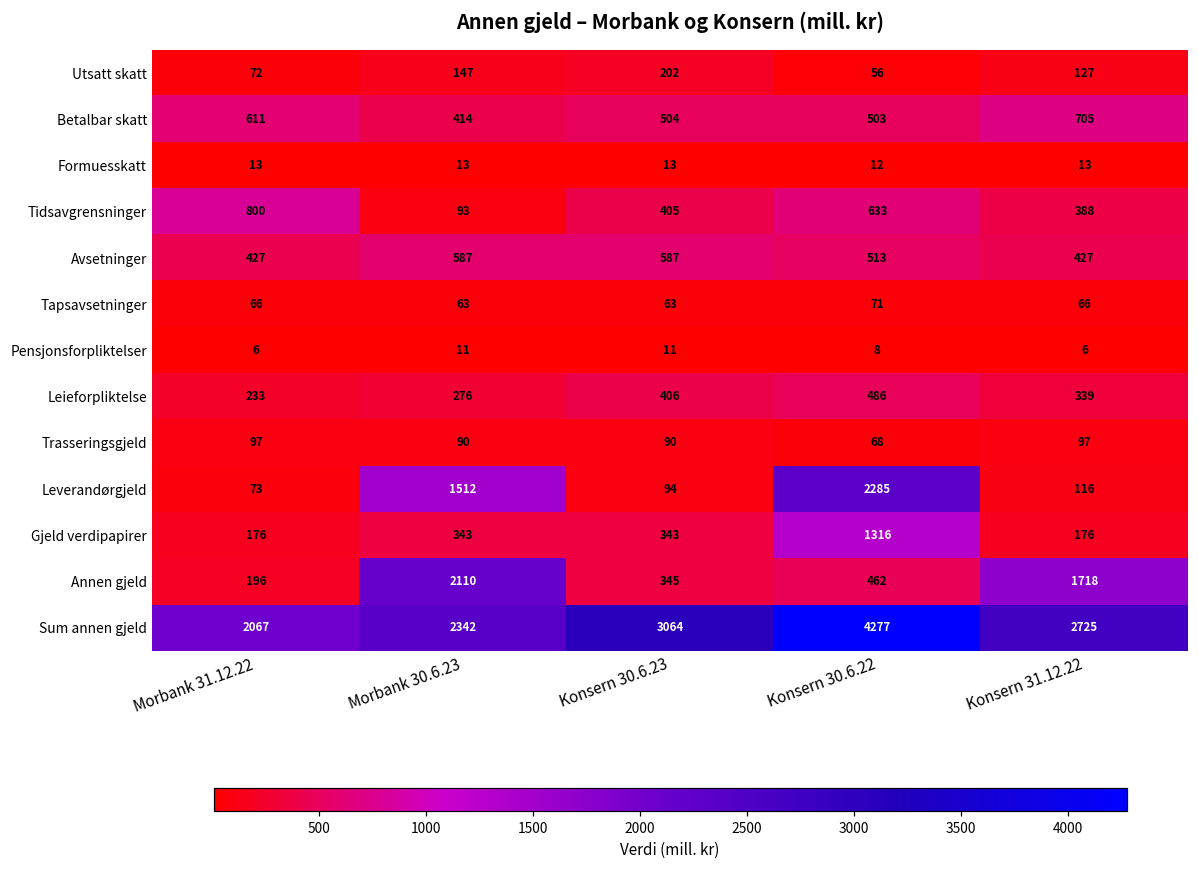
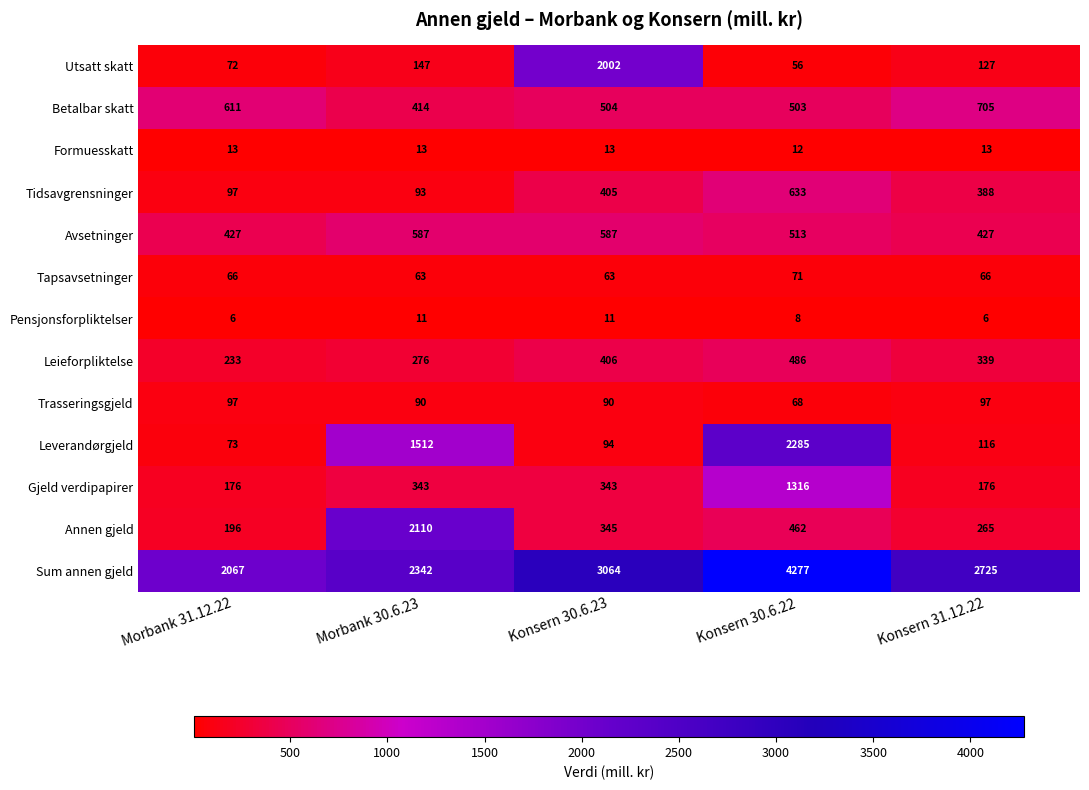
  {
    "Utsatt skatt": {
      "Morbank 31.12.22": 72,
      "Morbank 30.6.23": 147,
-     "Konsern 30.6.23": 202,
+     "Konsern 30.6.23": 2002,
      "Konsern 30.6.22": 56,
      "Konsern 31.12.22": 127
    },
    "Betalbar skatt": {
      "Morbank 31.12.22": 611,
      "Morbank 30.6.23": 414,
      "Konsern 30.6.23": 504,
      "Konsern 30.6.22": 503,
      "Konsern 31.12.22": 705
    },
    "Formuesskatt": {
      "Morbank 31.12.22": 13,
      "Morbank 30.6.23": 13,
      "Konsern 30.6.23": 13,
      "Konsern 30.6.22": 12,
      "Konsern 31.12.22": 13
    },
    "Tidsavgrensninger": {
-     "Morbank 31.12.22": 800,
+     "Morbank 31.12.22": 97,
      "Morbank 30.6.23": 93,
      "Konsern 30.6.23": 405,
      "Konsern 30.6.22": 633,
      "Konsern 31.12.22": 388
    },
    "Avsetninger": {
      "Morbank 31.12.22": 427,
      "Morbank 30.6.23": 587,
      "Konsern 30.6.23": 587,
      "Konsern 30.6.22": 513,
      "Konsern 31.12.22": 427
    },
    "Tapsavsetninger": {
      "Morbank 31.12.22": 66,
      "Morbank 30.6.23": 63,
      "Konsern 30.6.23": 63,
      "Konsern 30.6.22": 71,
      "Konsern 31.12.22": 66
    },
    "Pensjonsforpliktelser": {
      "Morbank 31.12.22": 6,
      "Morbank 30.6.23": 11,
      "Konsern 30.6.23": 11,
      "Konsern 30.6.22": 8,
      "Konsern 31.12.22": 6
    },
    "Leieforpliktelse": {
      "Morbank 31.12.22": 233,
      "Morbank 30.6.23": 276,
      "Konsern 30.6.23": 406,
      "Konsern 30.6.22": 486,
      "Konsern 31.12.22": 339
    },
    "Trasseringsgjeld": {
      "Morbank 31.12.22": 97,
      "Morbank 30.6.23": 90,
      "Konsern 30.6.23": 90,
      "Konsern 30.6.22": 68,
      "Konsern 31.12.22": 97
    },
    "Leverandørgjeld": {
      "Morbank 31.12.22": 73,
      "Morbank 30.6.23": 1512,
      "Konsern 30.6.23": 94,
      "Konsern 30.6.22": 2285,
      "Konsern 31.12.22": 116
    },
    "Gjeld verdipapirer": {
      "Morbank 31.12.22": 176,
      "Morbank 30.6.23": 343,
      "Konsern 30.6.23": 343,
      "Konsern 30.6.22": 1316,
      "Konsern 31.12.22": 176
    },
    "Annen gjeld": {
      "Morbank 31.12.22": 196,
      "Morbank 30.6.23": 2110,
      "Konsern 30.6.23": 345,
      "Konsern 30.6.22": 462,
-     "Konsern 31.12.22": 1718
+     "Konsern 31.12.22": 265
    },
    "Sum annen gjeld": {
      "Morbank 31.12.22": 2067,
      "Morbank 30.6.23": 2342,
      "Konsern 30.6.23": 3064,
      "Konsern 30.6.22": 4277,
      "Konsern 31.12.22": 2725
    }
  }
